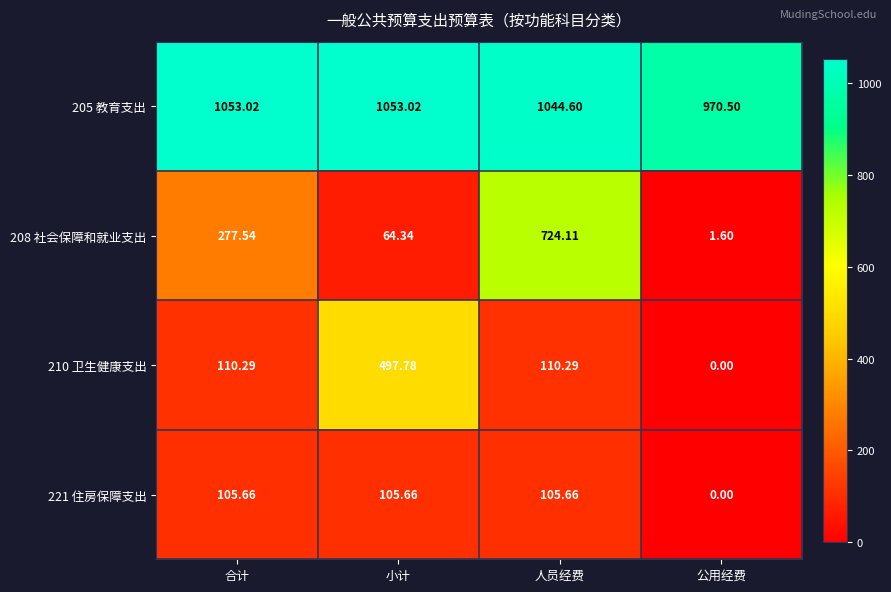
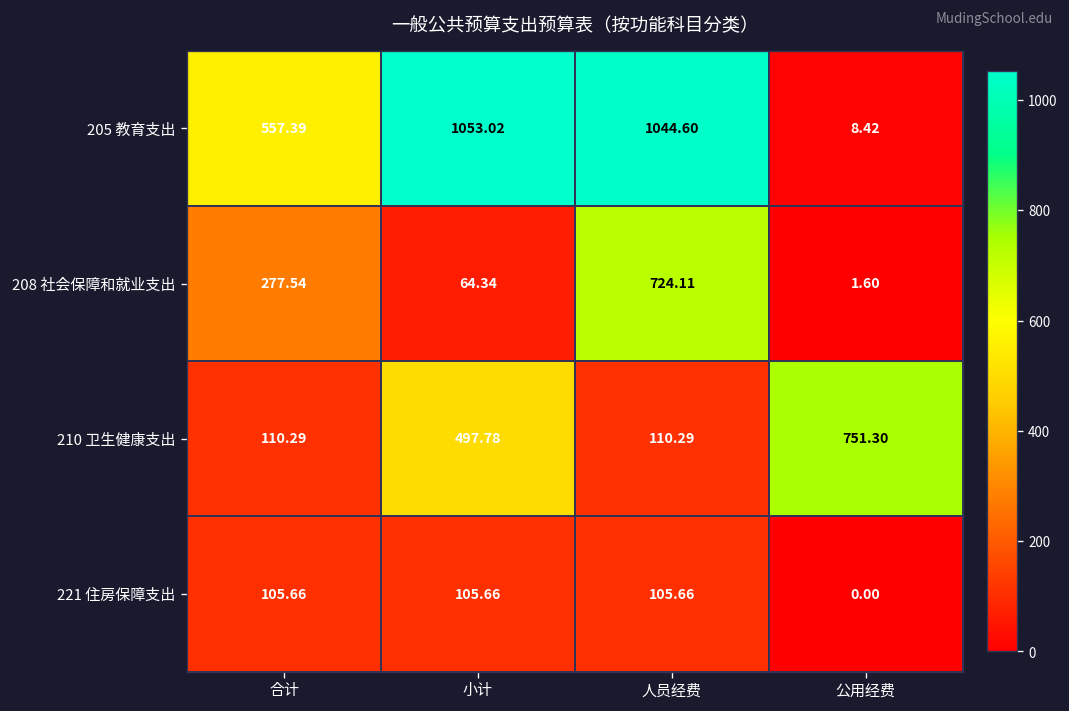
  {
    "205 教育支出": {
-     "合计": 1053.02,
+     "合计": 557.39,
      "小计": 1053.02,
      "人员经费": 1044.60,
-     "公用经费": 970.50
+     "公用经费": 8.42
    },
    "208 社会保障和就业支出": {
      "合计": 277.54,
      "小计": 64.34,
      "人员经费": 724.11,
      "公用经费": 1.60
    },
    "210 卫生健康支出": {
      "合计": 110.29,
      "小计": 497.78,
      "人员经费": 110.29,
-     "公用经费": 0.00
+     "公用经费": 751.30
    },
    "221 住房保障支出": {
      "合计": 105.66,
      "小计": 105.66,
      "人员经费": 105.66,
      "公用经费": 0.00
    }
  }
